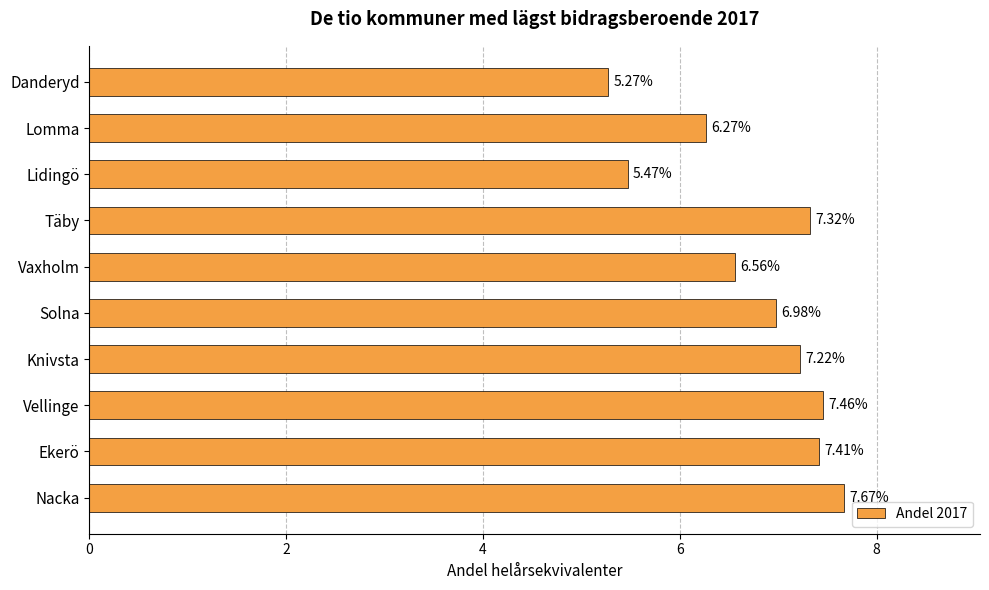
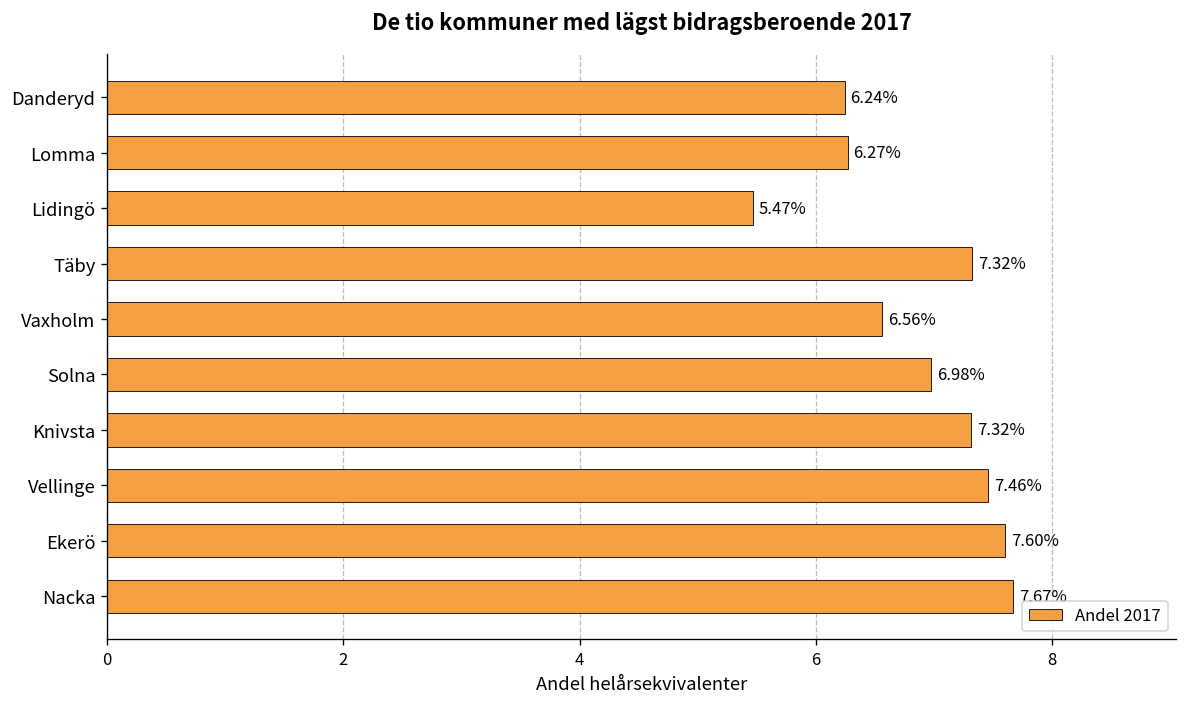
  {
-   "Danderyd": "5.27%",
+   "Danderyd": "6.24%",
    "Lomma": "6.27%",
    "Lidingö": "5.47%",
    "Täby": "7.32%",
    "Vaxholm": "6.56%",
    "Solna": "6.98%",
-   "Knivsta": "7.22%",
+   "Knivsta": "7.32%",
    "Vellinge": "7.46%",
-   "Ekerö": "7.41%"
+   "Ekerö": "7.60%"
  }
